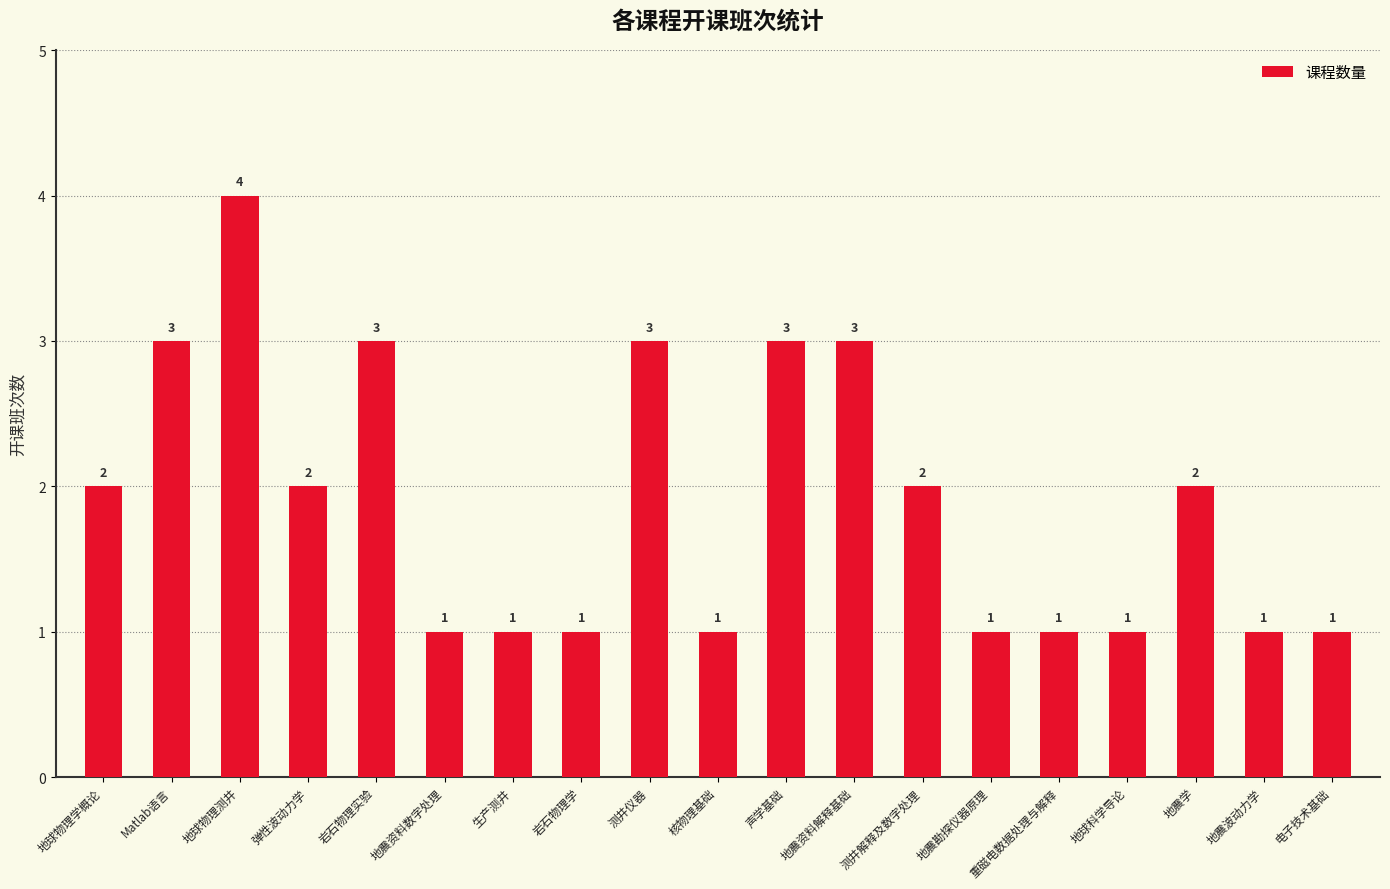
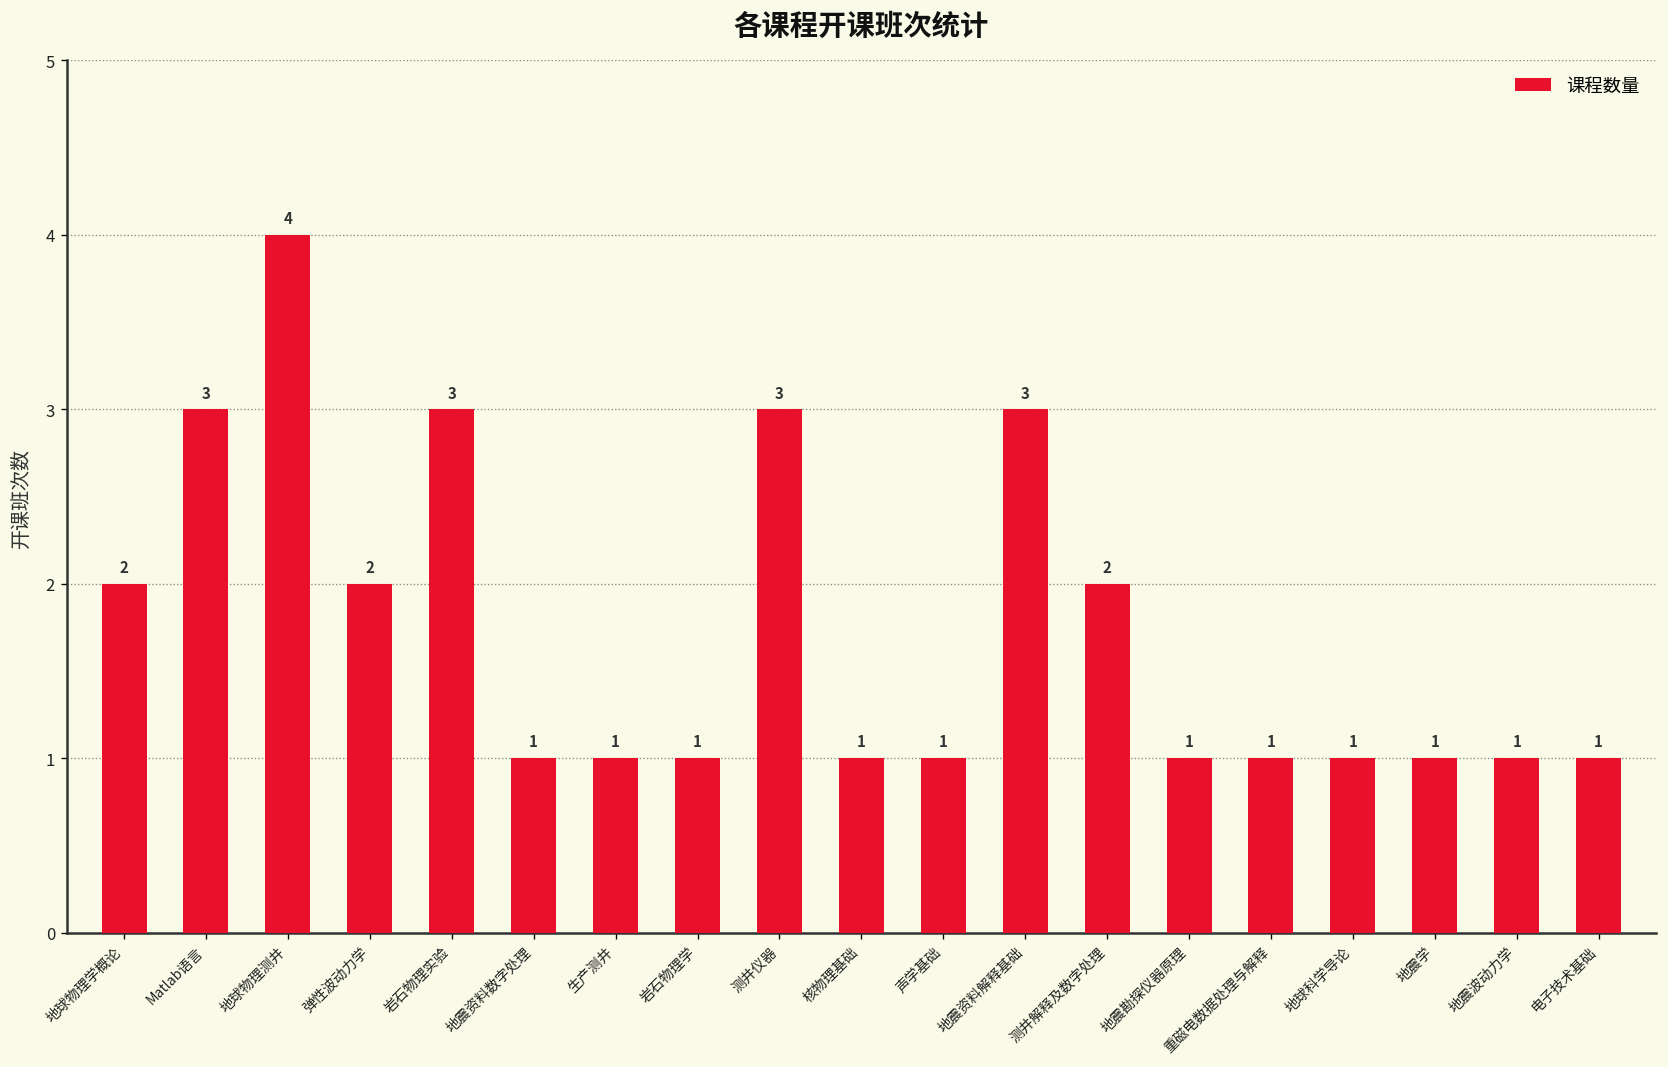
  {
    "地球物理学概论": 2,
    "Matlab语言": 3,
    "地球物理测井": 4,
    "弹性波动力学": 2,
    "岩石物理实验": 3,
    "地震资料数字处理": 1,
    "生产测井": 1,
    "岩石物理学": 1,
    "测井仪器": 3,
    "核物理基础": 1,
-   "声学基础": 3,
+   "声学基础": 1,
    "地震资料解释基础": 3,
    "测井解释及数字处理": 2,
    "地震勘探仪器原理": 1,
    "重磁电数据处理与解释": 1,
    "地球科学导论": 1,
-   "地震学": 2,
+   "地震学": 1,
    "地震波动力学": 1,
    "电子技术基础": 1
  }
